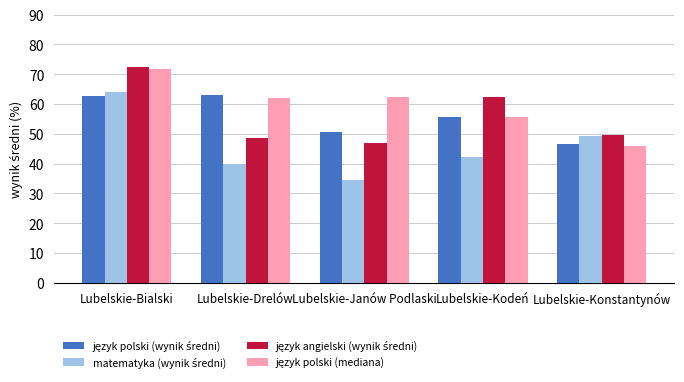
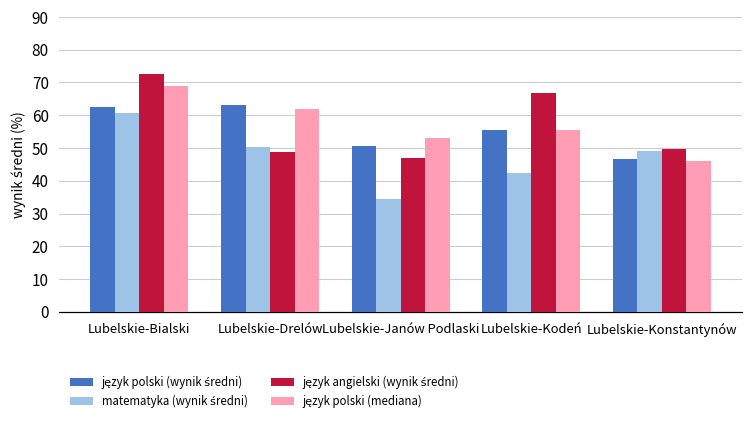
  {
    "język polski (wynik średni)": {
      "Lubelskie-Bialski": 63,
      "Lubelskie-Drelów": 63,
      "Lubelskie-Janów Podlaski": 51,
      "Lubelskie-Kodeń": 56,
      "Lubelskie-Konstantynów": 47
    },
    "matematyka (wynik średni)": {
-     "Lubelskie-Bialski": 64,
-     "Lubelskie-Drelów": 40,
+     "Lubelskie-Bialski": 61,
+     "Lubelskie-Drelów": 50,
      "Lubelskie-Janów Podlaski": 34,
      "Lubelskie-Kodeń": 42,
      "Lubelskie-Konstantynów": 49
    },
    "język angielski (wynik średni)": {
      "Lubelskie-Bialski": 72,
      "Lubelskie-Drelów": 49,
      "Lubelskie-Janów Podlaski": 47,
-     "Lubelskie-Kodeń": 62,
+     "Lubelskie-Kodeń": 67,
      "Lubelskie-Konstantynów": 50
    },
    "język polski (mediana)": {
-     "Lubelskie-Bialski": 72,
+     "Lubelskie-Bialski": 69,
      "Lubelskie-Drelów": 62,
-     "Lubelskie-Janów Podlaski": 62,
+     "Lubelskie-Janów Podlaski": 53,
      "Lubelskie-Kodeń": 56,
      "Lubelskie-Konstantynów": 46
    }
  }
